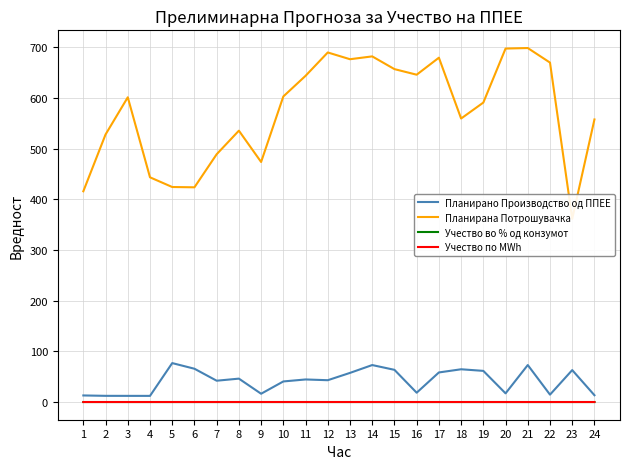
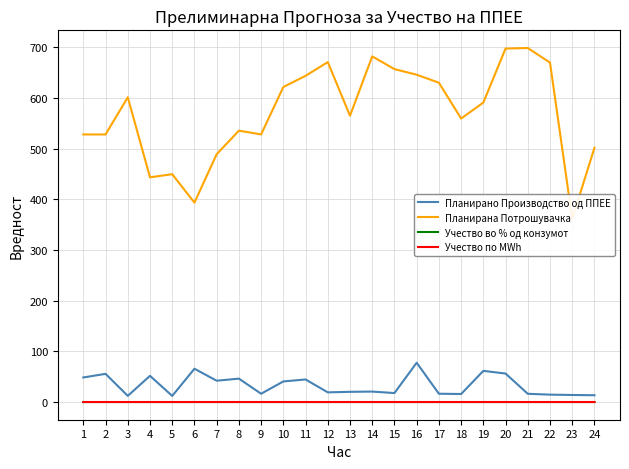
  {
    "Планирано Производство од ППЕЕ": {
-     "1": 10,
-     "2": 10,
+     "1": 50,
+     "2": 60,
      "3": 10,
-     "4": 10,
-     "5": 80,
+     "4": 50,
+     "5": 10,
      "6": 70,
      "7": 40,
      "8": 50,
      "9": 20,
      "10": 40,
      "11": 40,
-     "12": 40,
-     "13": 60,
-     "14": 70,
-     "15": 60,
-     "16": 20,
-     "17": 60,
-     "18": 60,
+     "12": 20,
+     "13": 20,
+     "14": 20,
+     "15": 20,
+     "16": 80,
+     "17": 20,
+     "18": 20,
      "19": 60,
-     "20": 20,
-     "21": 70,
+     "20": 60,
+     "21": 20,
      "22": 10,
-     "23": 60,
+     "23": 10,
      "24": 10
    },
    "Планирана Потрошувачка": {
-     "1": 420,
+     "1": 530,
      "2": 530,
      "3": 600,
      "4": 440,
-     "5": 420,
-     "6": 420,
+     "5": 450,
+     "6": 390,
      "7": 490,
      "8": 540,
-     "9": 470,
-     "10": 600,
+     "9": 530,
+     "10": 620,
      "11": 640,
-     "12": 690,
-     "13": 680,
+     "12": 670,
+     "13": 560,
      "14": 680,
      "15": 660,
      "16": 650,
-     "17": 680,
+     "17": 630,
      "18": 560,
      "19": 590,
      "20": 700,
      "21": 700,
      "22": 670,
-     "24": 560
+     "24": 500
    },
    "Учество по MWh": {
      "1": 0,
      "2": 0,
      "3": 0,
      "4": 0,
      "5": 0,
      "6": 0,
      "7": 0,
      "8": 0,
      "9": 0,
      "10": 0,
      "11": 0,
      "12": 0,
      "13": 0,
      "14": 0,
      "15": 0,
      "16": 0,
      "17": 0,
      "18": 0,
      "19": 0,
      "20": 0,
      "21": 0,
      "22": 0,
      "23": 0,
      "24": 0
    }
  }
